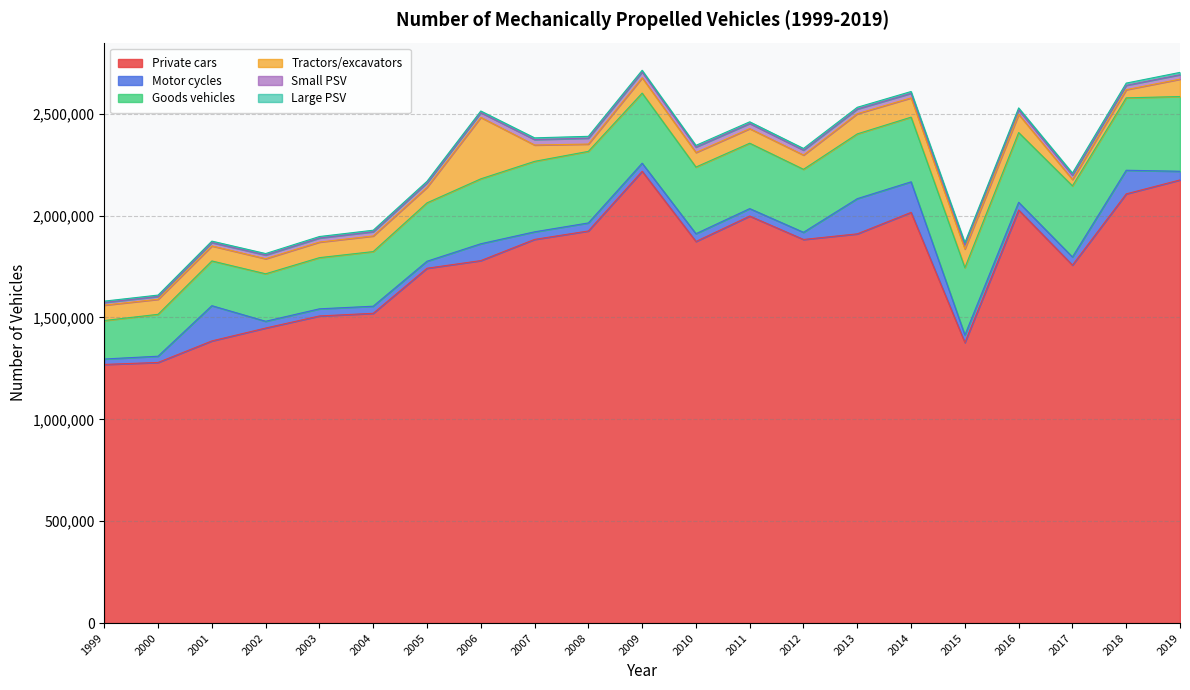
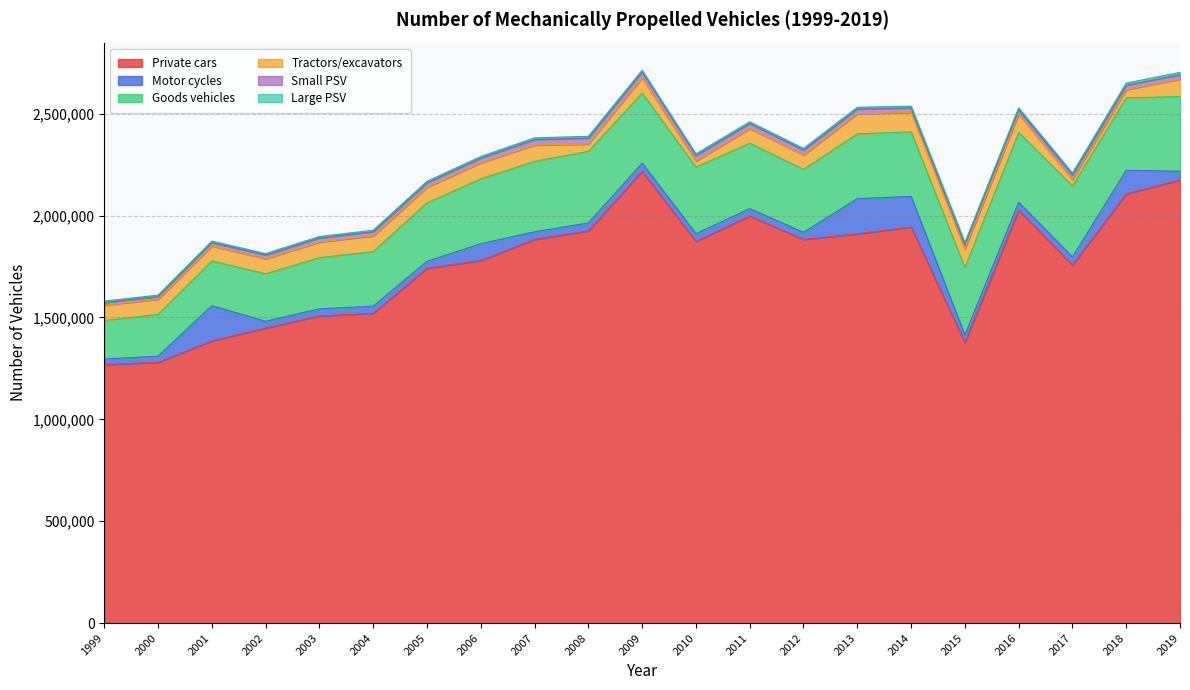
  {
    "Private cars": {
      "1999": "1,270,000",
      "2000": "1,280,000",
      "2001": "1,380,000",
      "2002": "1,450,000",
      "2003": "1,510,000",
      "2004": "1,520,000",
      "2005": "1,740,000",
      "2006": "1,780,000",
      "2007": "1,880,000",
      "2008": "1,920,000",
      "2009": "2,220,000",
      "2010": "1,870,000",
      "2011": "2,000,000",
      "2012": "1,880,000",
      "2013": "1,910,000",
-     "2014": "2,020,000",
+     "2014": "1,940,000",
      "2015": "1,380,000",
      "2016": "2,030,000",
      "2017": "1,760,000",
      "2018": "2,110,000",
      "2019": "2,170,000"
    },
    "Motor cycles": {
      "1999": "30,000",
      "2000": "30,000",
      "2001": "170,000",
      "2002": "30,000",
      "2003": "40,000",
      "2004": "30,000",
      "2005": "30,000",
      "2006": "80,000",
      "2007": "40,000",
      "2008": "40,000",
      "2009": "40,000",
      "2010": "40,000",
      "2011": "40,000",
      "2012": "40,000",
      "2013": "170,000",
      "2014": "150,000",
      "2015": "40,000",
      "2016": "40,000",
      "2017": "40,000",
      "2018": "120,000",
      "2019": "40,000"
    },
    "Tractors/excavators": {
      "1999": "80,000",
      "2000": "70,000",
      "2001": "70,000",
      "2002": "70,000",
      "2003": "80,000",
      "2004": "80,000",
      "2005": "80,000",
-     "2006": "300,000",
+     "2006": "80,000",
      "2007": "80,000",
      "2008": "40,000",
      "2009": "80,000",
-     "2010": "70,000",
+     "2010": "30,000",
      "2011": "70,000",
      "2012": "70,000",
      "2013": "100,000",
      "2014": "90,000",
      "2015": "90,000",
      "2016": "90,000",
      "2017": "30,000",
      "2018": "40,000",
      "2019": "90,000"
    }
  }
